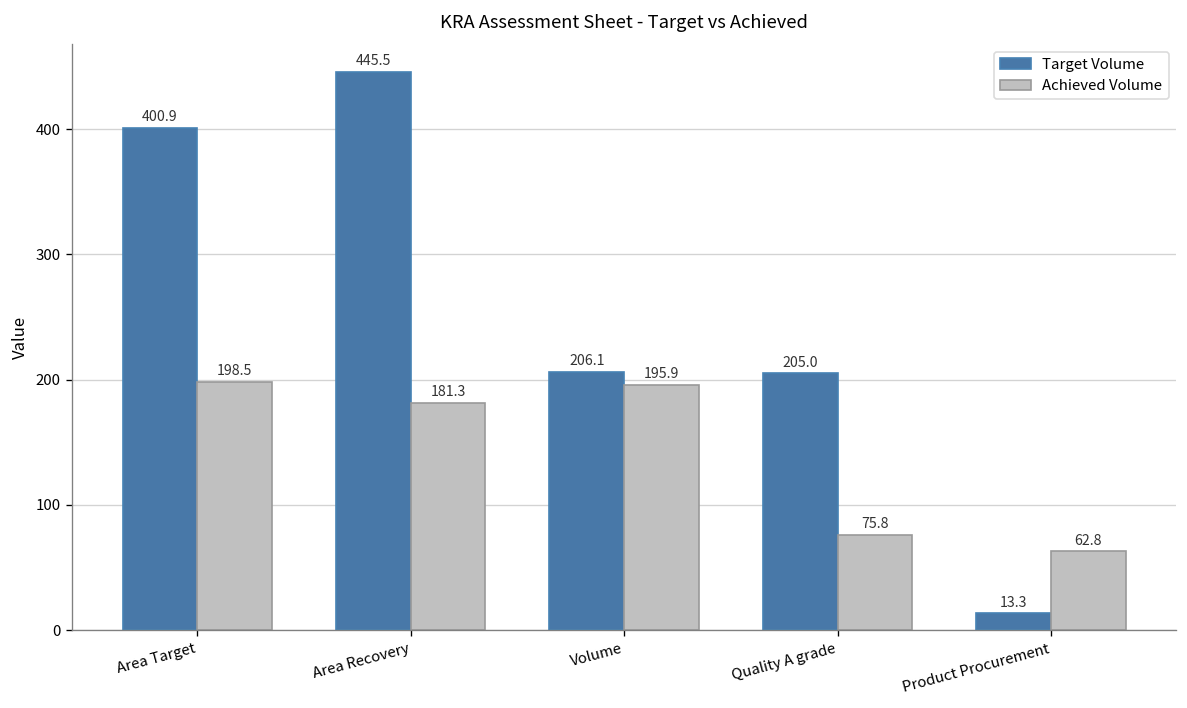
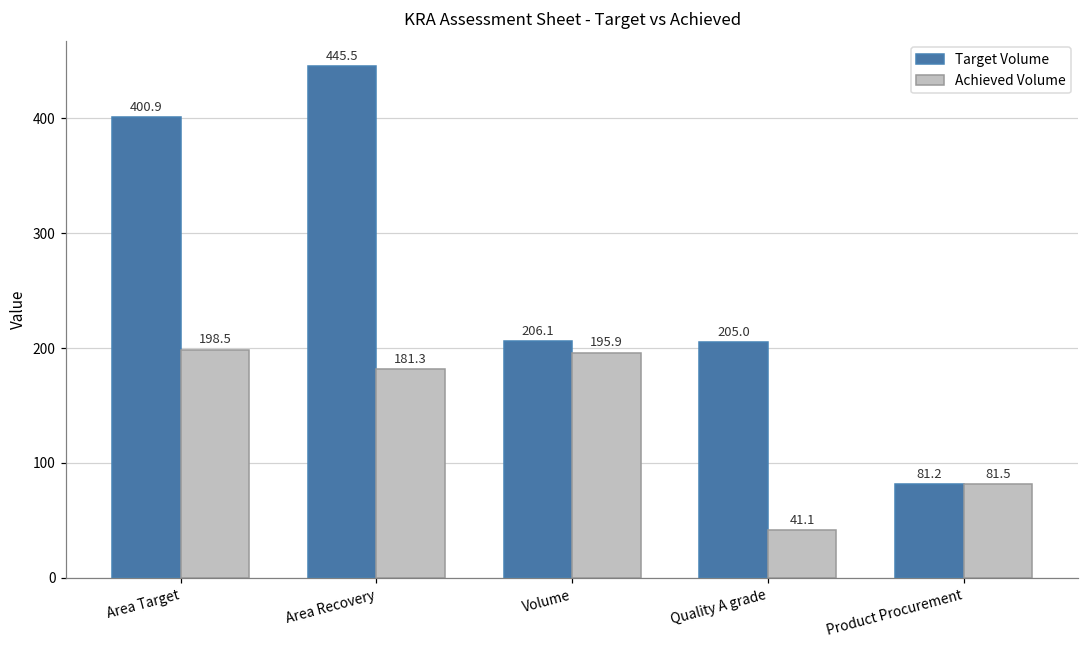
  {
    "Target Volume": {
      "Area Target": 400.9,
      "Area Recovery": 445.5,
      "Volume": 206.1,
      "Quality A grade": 205.0,
-     "Product Procurement": 13.3
+     "Product Procurement": 81.2
    },
    "Achieved Volume": {
      "Area Target": 198.5,
      "Area Recovery": 181.3,
      "Volume": 195.9,
-     "Quality A grade": 75.8,
-     "Product Procurement": 62.8
+     "Quality A grade": 41.1,
+     "Product Procurement": 81.5
    }
  }
